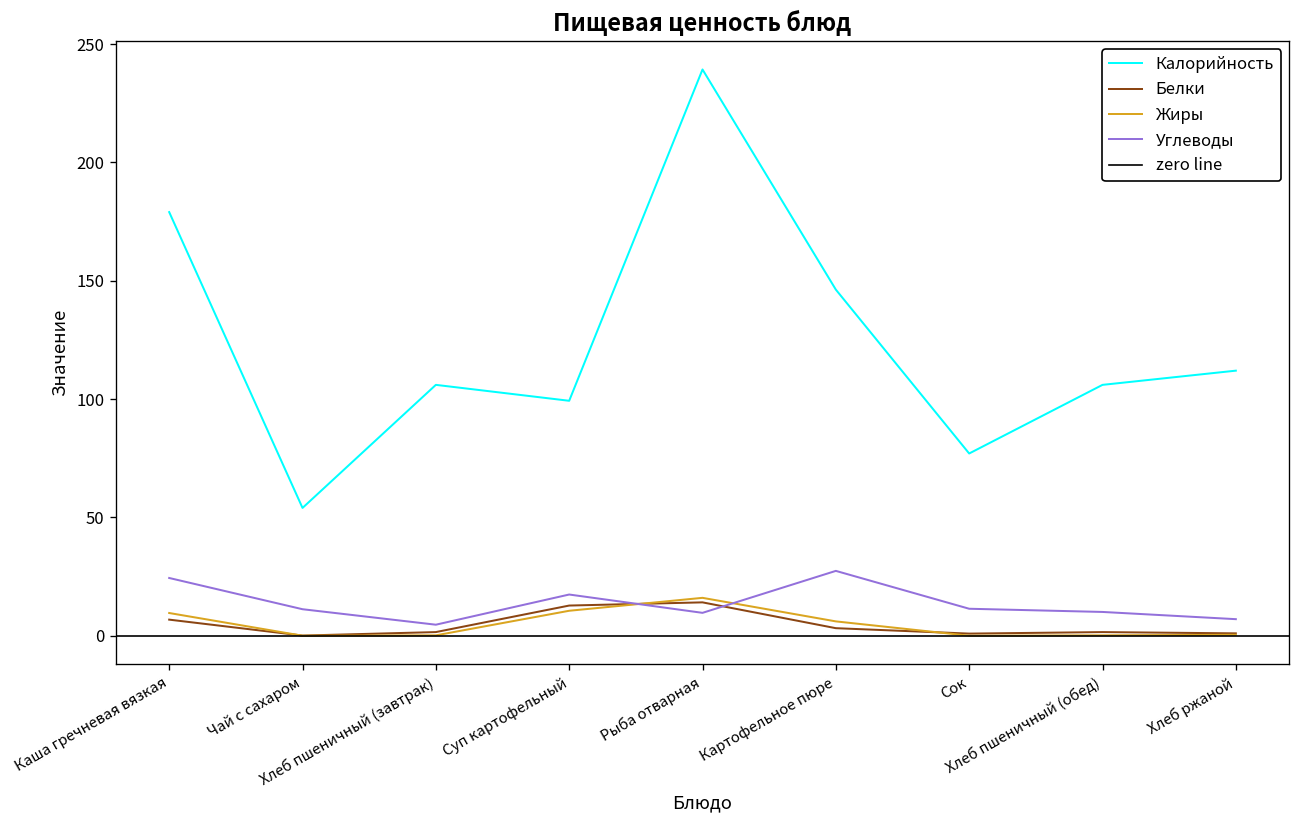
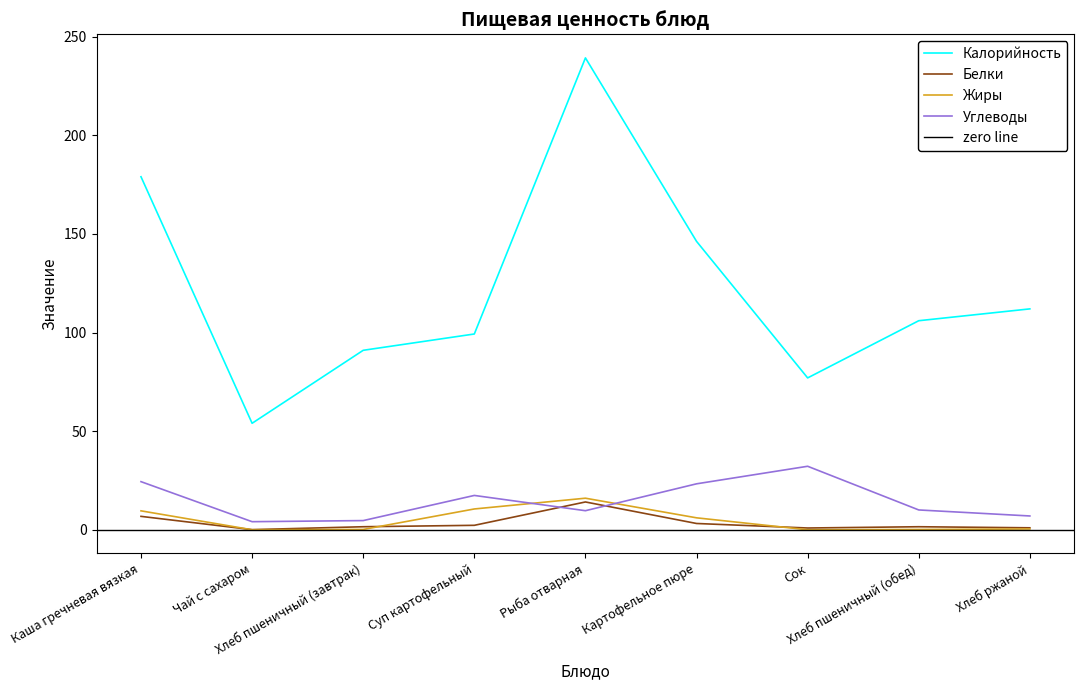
  {
    "Калорийность": {
      "Каша гречневая вязкая": 179,
      "Чай с сахаром": 54,
-     "Хлеб пшеничный (завтрак)": 106,
+     "Хлеб пшеничный (завтрак)": 91,
      "Суп картофельный": 99,
      "Рыба отварная": 239,
      "Картофельное пюре": 146,
      "Сок": 77,
      "Хлеб пшеничный (обед)": 106,
      "Хлеб ржаной": 112
    },
    "Белки": {
      "Каша гречневая вязкая": 7,
      "Хлеб пшеничный (завтрак)": 2,
-     "Суп картофельный": 13,
+     "Суп картофельный": 2,
      "Рыба отварная": 14,
      "Картофельное пюре": 3,
      "Хлеб пшеничный (обед)": 2
    },
    "Жиры": {
      "Каша гречневая вязкая": 10,
      "Хлеб пшеничный (завтрак)": 0,
      "Суп картофельный": 11,
      "Рыба отварная": 16,
      "Картофельное пюре": 6,
      "Хлеб пшеничный (обед)": 0
    },
    "Углеводы": {
      "Каша гречневая вязкая": 24,
-     "Чай с сахаром": 11,
+     "Чай с сахаром": 4,
      "Хлеб пшеничный (завтрак)": 5,
      "Суп картофельный": 17,
      "Рыба отварная": 10,
-     "Картофельное пюре": 27,
-     "Сок": 11,
+     "Картофельное пюре": 23,
+     "Сок": 32,
      "Хлеб пшеничный (обед)": 10,
      "Хлеб ржаной": 7
    }
  }
